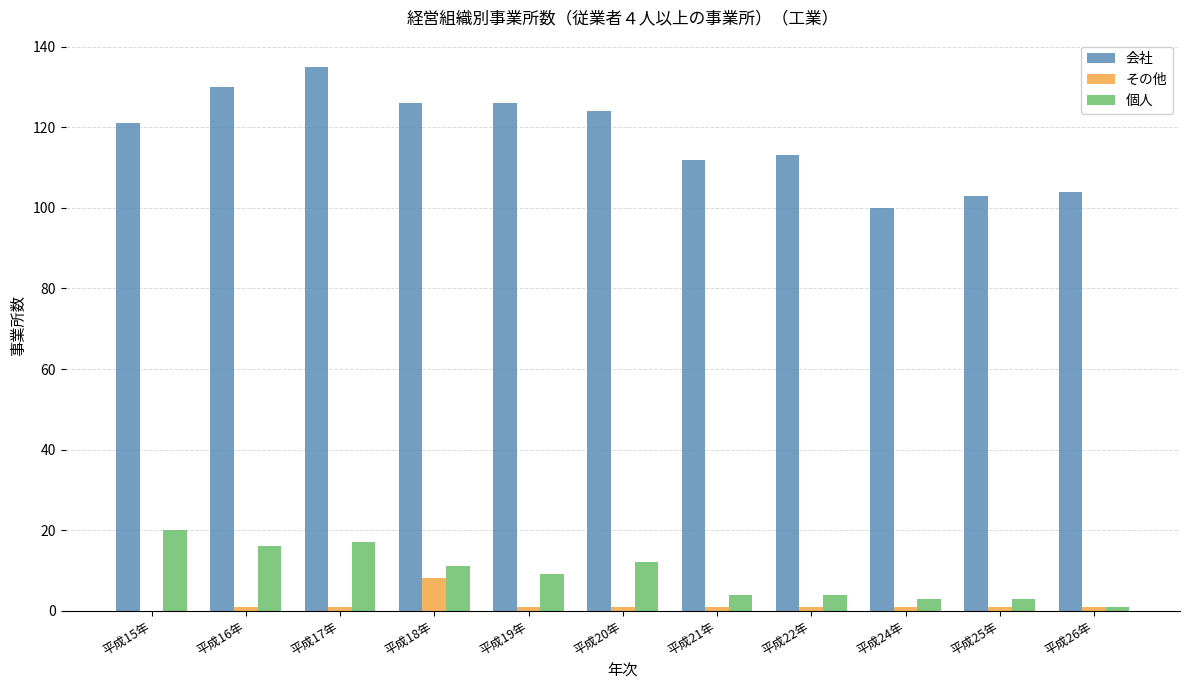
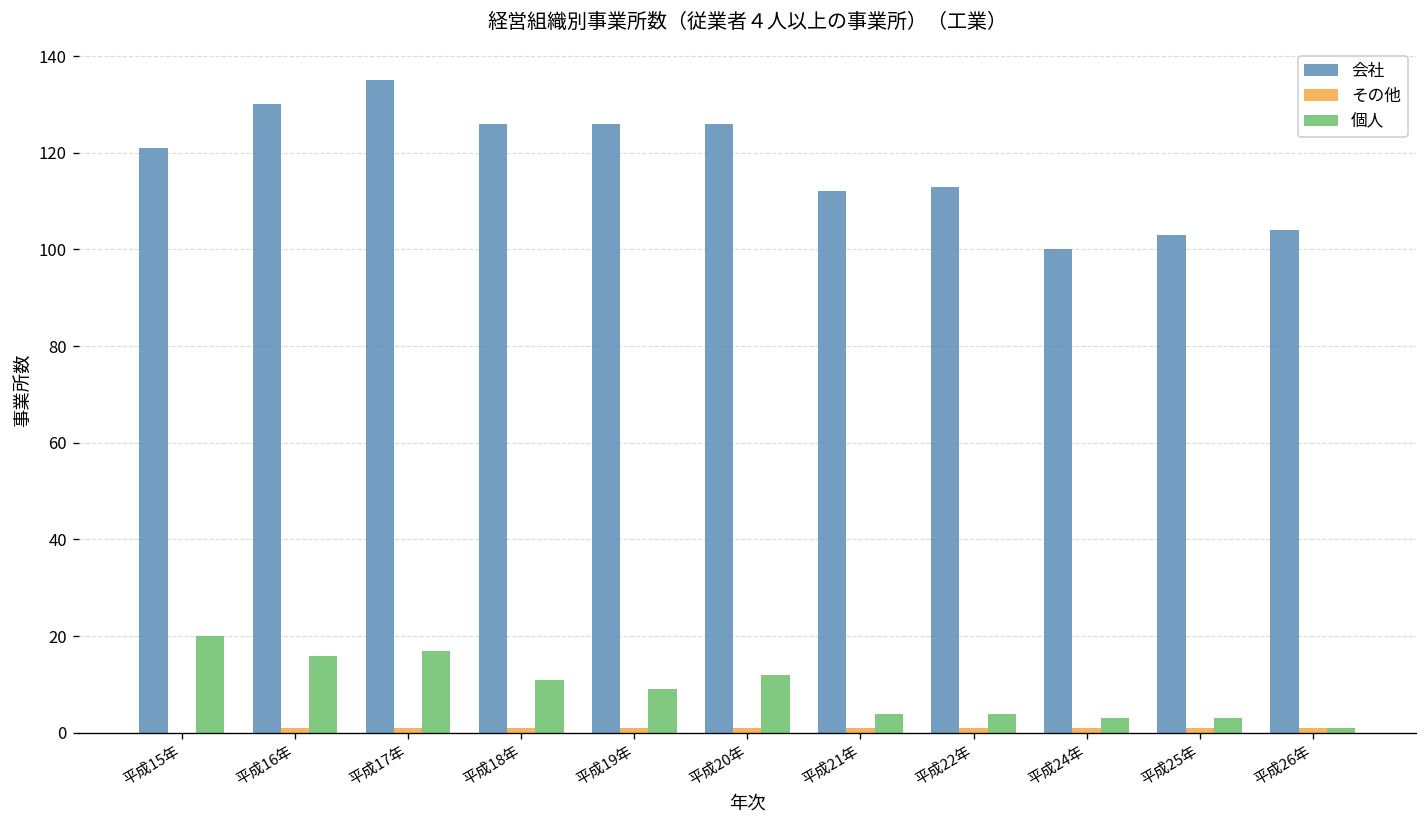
  {
    "会社": {
      "平成15年": 121,
      "平成16年": 130,
      "平成17年": 135,
      "平成18年": 126,
      "平成19年": 126,
-     "平成20年": 124,
+     "平成20年": 126,
      "平成21年": 112,
      "平成22年": 113,
      "平成24年": 100,
      "平成25年": 103,
      "平成26年": 104
    },
    "その他": {
      "平成15年": 0,
      "平成16年": 1,
      "平成17年": 1,
-     "平成18年": 8,
+     "平成18年": 1,
      "平成19年": 1,
      "平成20年": 1,
      "平成21年": 1,
      "平成22年": 1,
      "平成24年": 1,
      "平成25年": 1,
      "平成26年": 1
    },
    "個人": {
      "平成15年": 20,
      "平成16年": 16,
      "平成17年": 17,
      "平成18年": 11,
      "平成19年": 9,
      "平成20年": 12,
      "平成21年": 4,
      "平成22年": 4,
      "平成24年": 3,
      "平成25年": 3,
      "平成26年": 1
    }
  }
